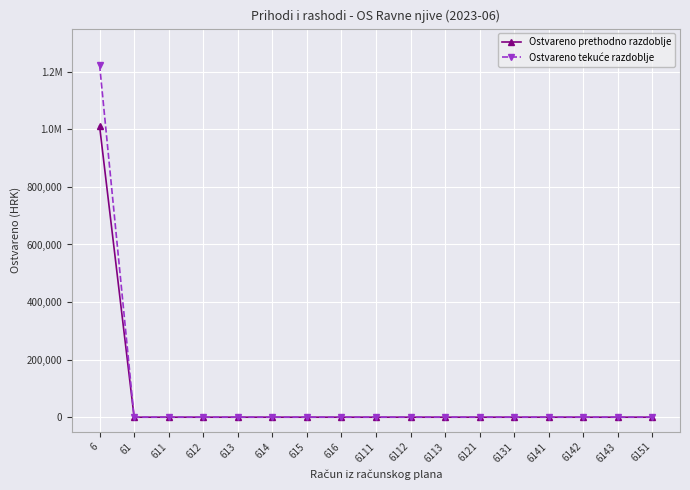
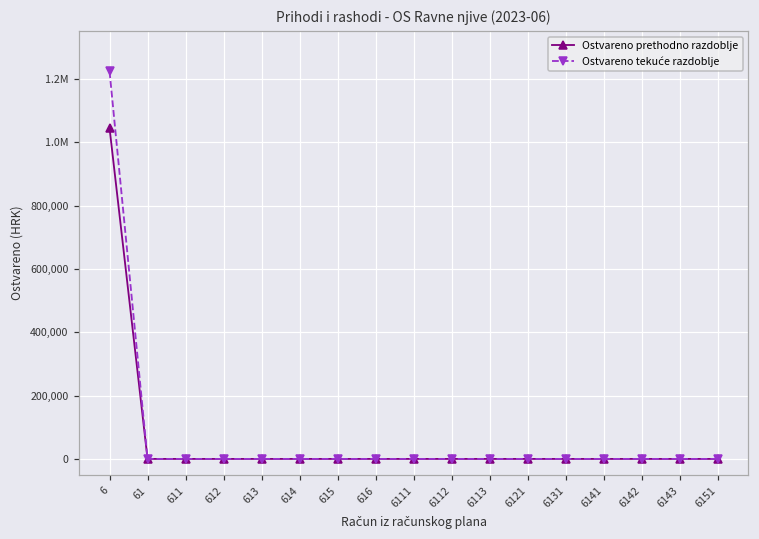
  {
    "Ostvareno prethodno razdoblje": {
-     "6": "1,010,000"
+     "6": "1,040,000"
    },
    "Ostvareno tekuće razdoblje": {
      "6": "1,220,000"
    }
  }
